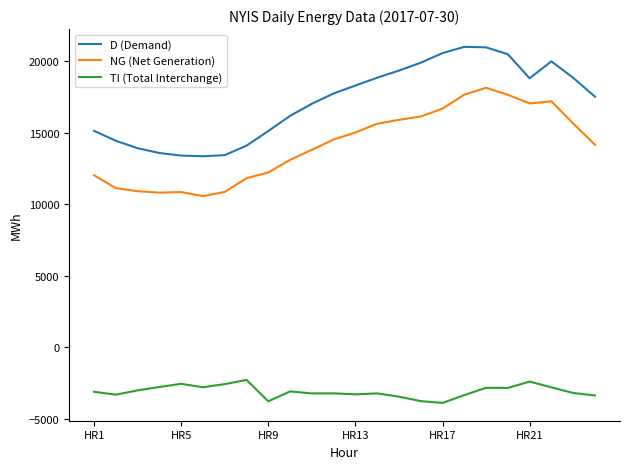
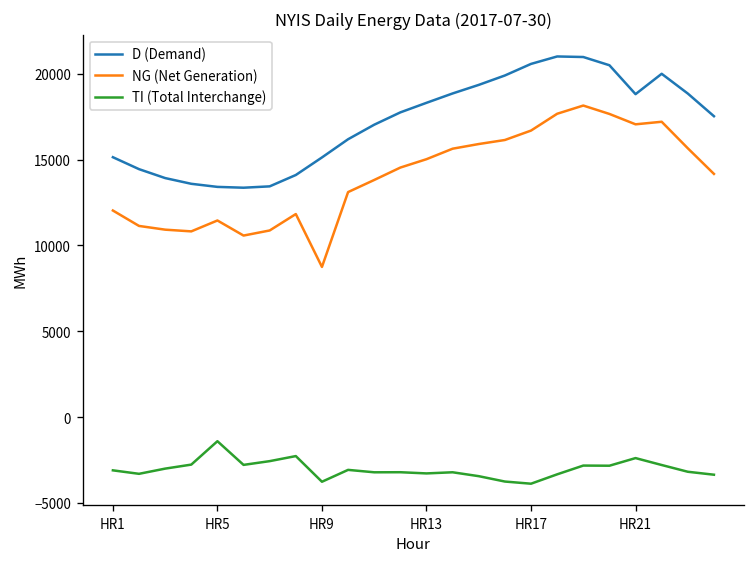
  {
    "D (Demand)": {
      "HR1": 15100,
      "HR5": 13400,
      "HR9": 15100,
      "HR13": 18300,
      "HR17": 20600,
      "HR21": 18800
    },
    "NG (Net Generation)": {
      "HR1": 12000,
-     "HR5": 10900,
-     "HR9": 12200,
+     "HR5": 11500,
+     "HR9": 8700,
      "HR13": 15000,
      "HR17": 16700,
      "HR21": 17100
    },
    "TI (Total Interchange)": {
      "HR1": -3100,
-     "HR5": -2600,
+     "HR5": -1400,
      "HR9": -3800,
      "HR13": -3300,
      "HR17": -3900,
      "HR21": -2400
    }
  }
